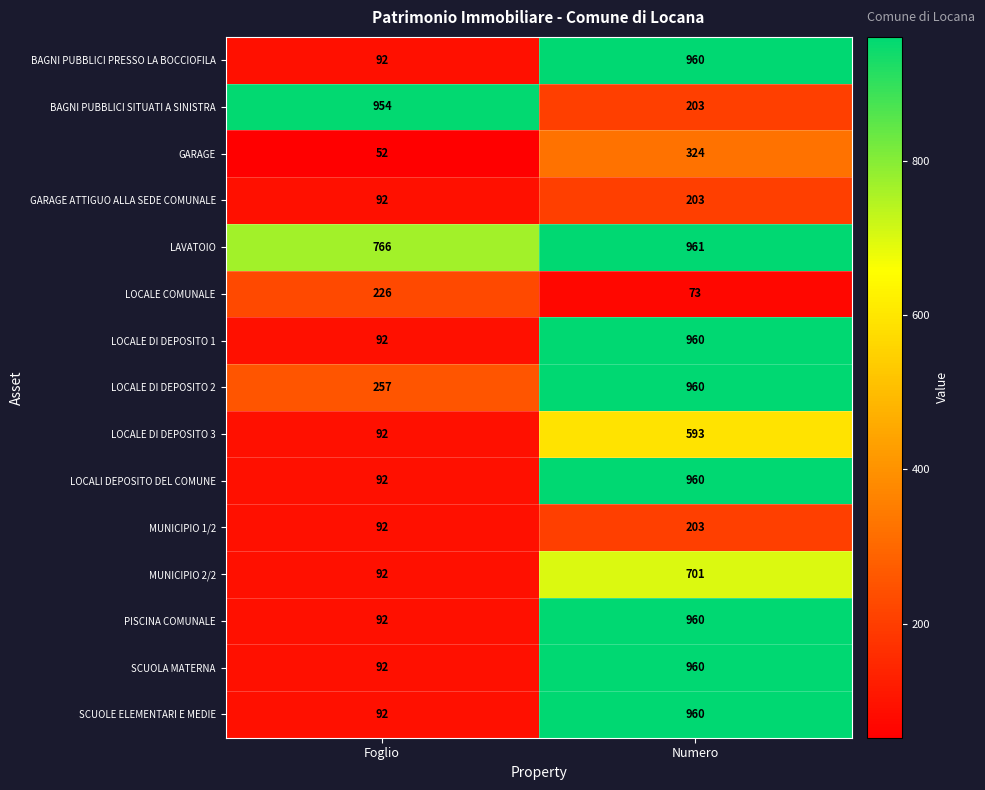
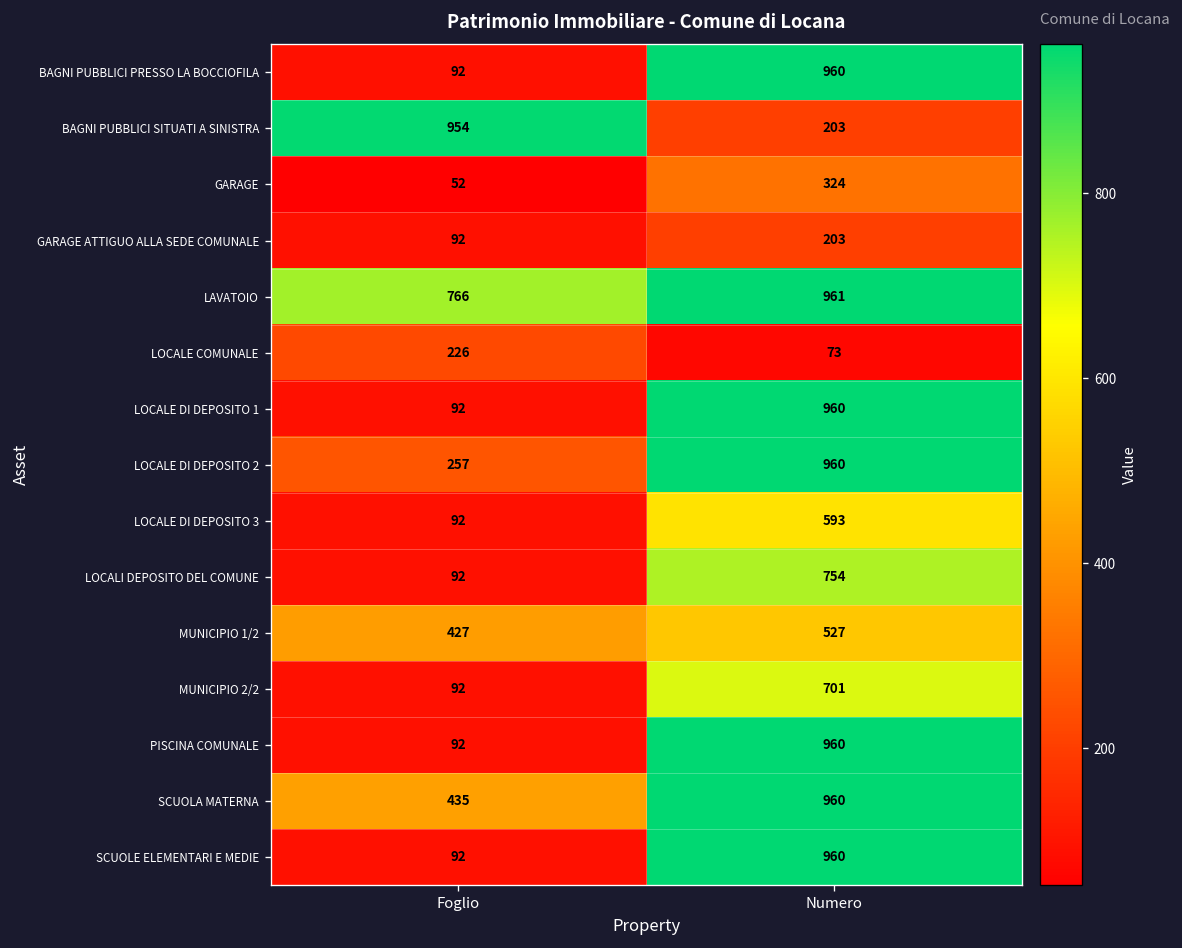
  {
    "BAGNI PUBBLICI PRESSO LA BOCCIOFILA": {
      "Foglio": 92,
      "Numero": 960
    },
    "BAGNI PUBBLICI SITUATI A SINISTRA": {
      "Foglio": 954,
      "Numero": 203
    },
    "GARAGE": {
      "Foglio": 52,
      "Numero": 324
    },
    "GARAGE ATTIGUO ALLA SEDE COMUNALE": {
      "Foglio": 92,
      "Numero": 203
    },
    "LAVATOIO": {
      "Foglio": 766,
      "Numero": 961
    },
    "LOCALE COMUNALE": {
      "Foglio": 226,
      "Numero": 73
    },
    "LOCALE DI DEPOSITO 1": {
      "Foglio": 92,
      "Numero": 960
    },
    "LOCALE DI DEPOSITO 2": {
      "Foglio": 257,
      "Numero": 960
    },
    "LOCALE DI DEPOSITO 3": {
      "Foglio": 92,
      "Numero": 593
    },
    "LOCALI DEPOSITO DEL COMUNE": {
      "Foglio": 92,
-     "Numero": 960
+     "Numero": 754
    },
    "MUNICIPIO 1/2": {
-     "Foglio": 92,
-     "Numero": 203
+     "Foglio": 427,
+     "Numero": 527
    },
    "MUNICIPIO 2/2": {
      "Foglio": 92,
      "Numero": 701
    },
    "PISCINA COMUNALE": {
      "Foglio": 92,
      "Numero": 960
    },
    "SCUOLA MATERNA": {
-     "Foglio": 92,
+     "Foglio": 435,
      "Numero": 960
    },
    "SCUOLE ELEMENTARI E MEDIE": {
      "Foglio": 92,
      "Numero": 960
    }
  }
